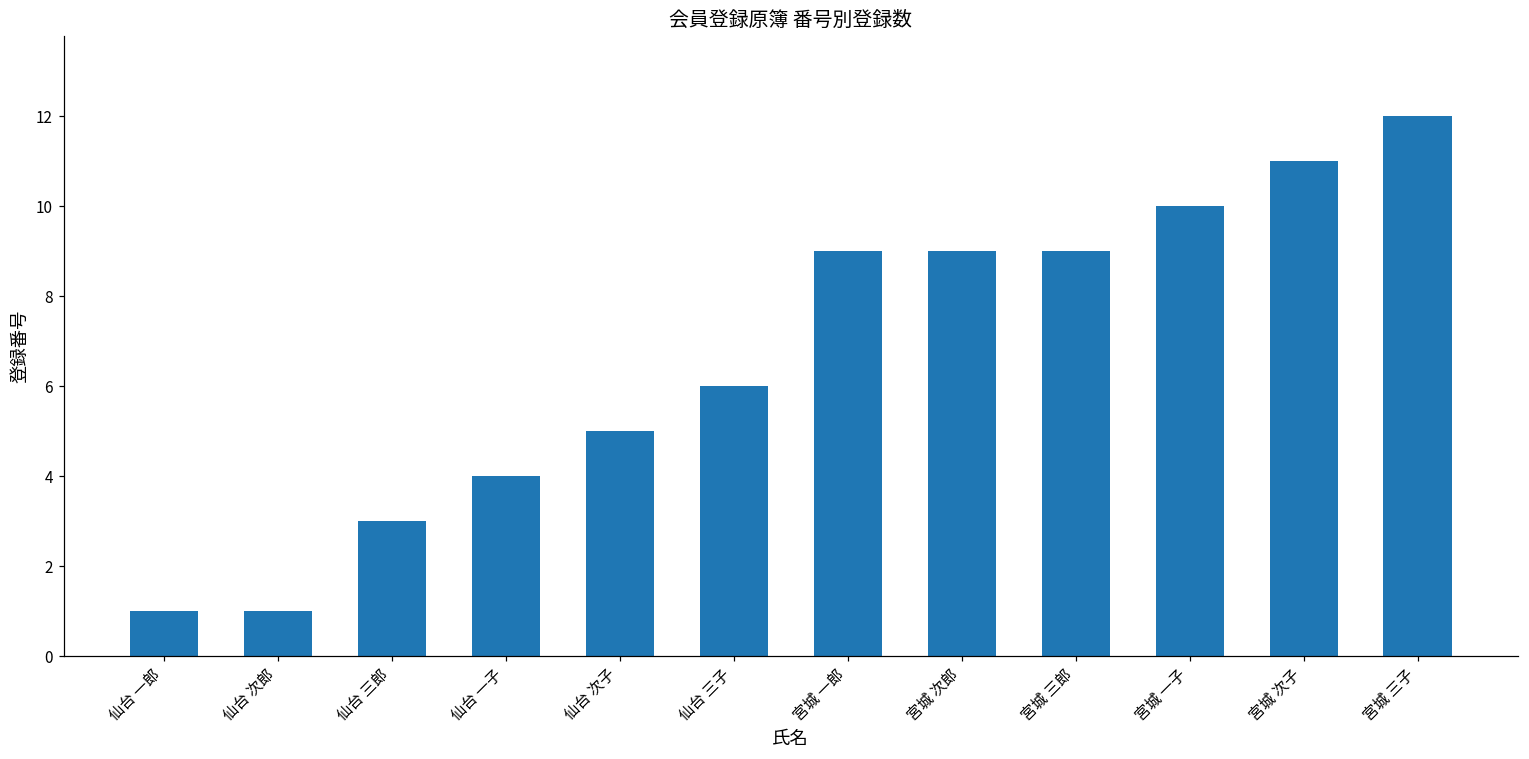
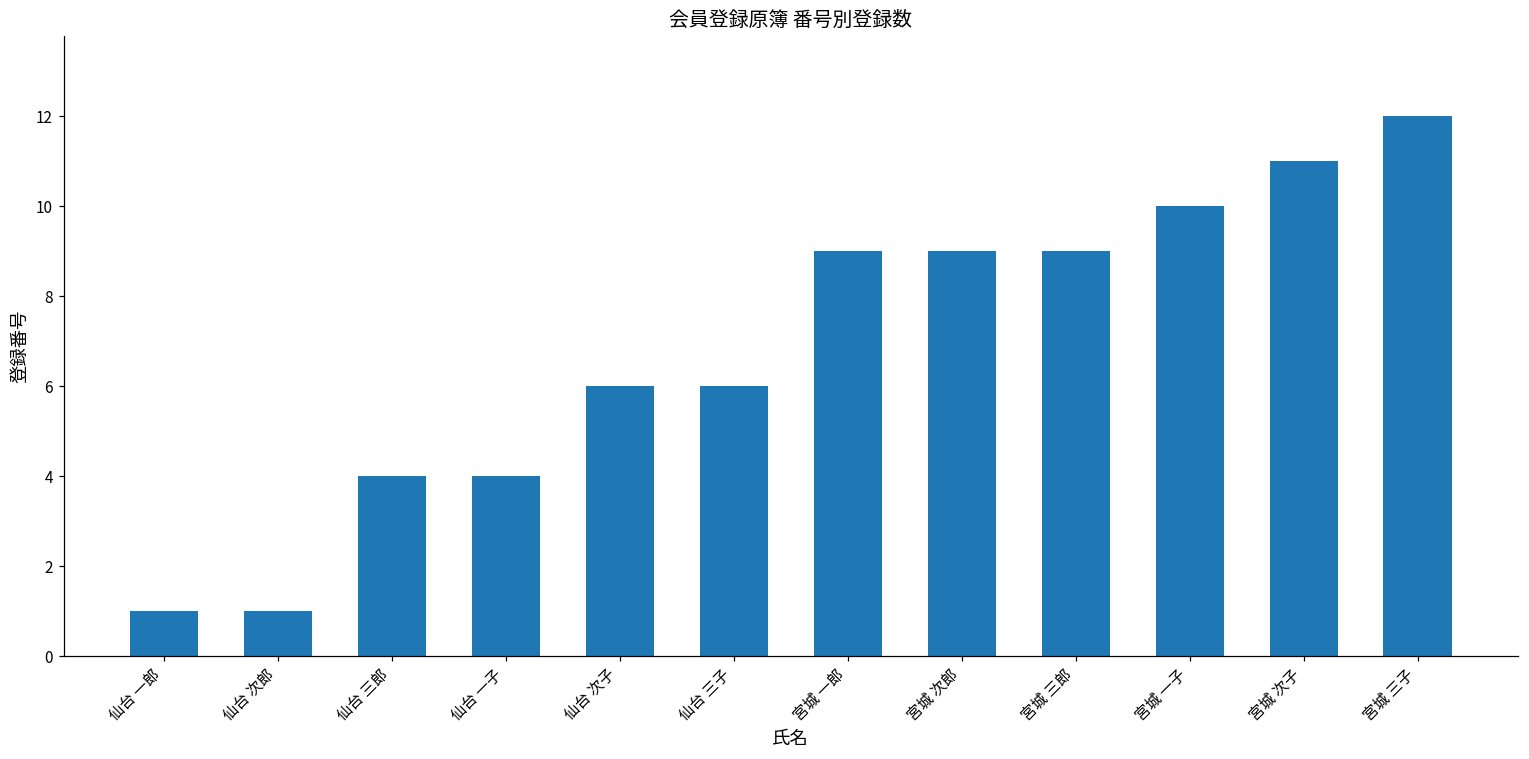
  {
    "仙台 一郎": 1,
    "仙台 次郎": 1,
-   "仙台 三郎": 3,
+   "仙台 三郎": 4,
    "仙台 一子": 4,
-   "仙台 次子": 5,
+   "仙台 次子": 6,
    "仙台 三子": 6,
    "宮城 一郎": 9,
    "宮城 次郎": 9,
    "宮城 三郎": 9,
    "宮城 一子": 10,
    "宮城 次子": 11,
    "宮城 三子": 12
  }
